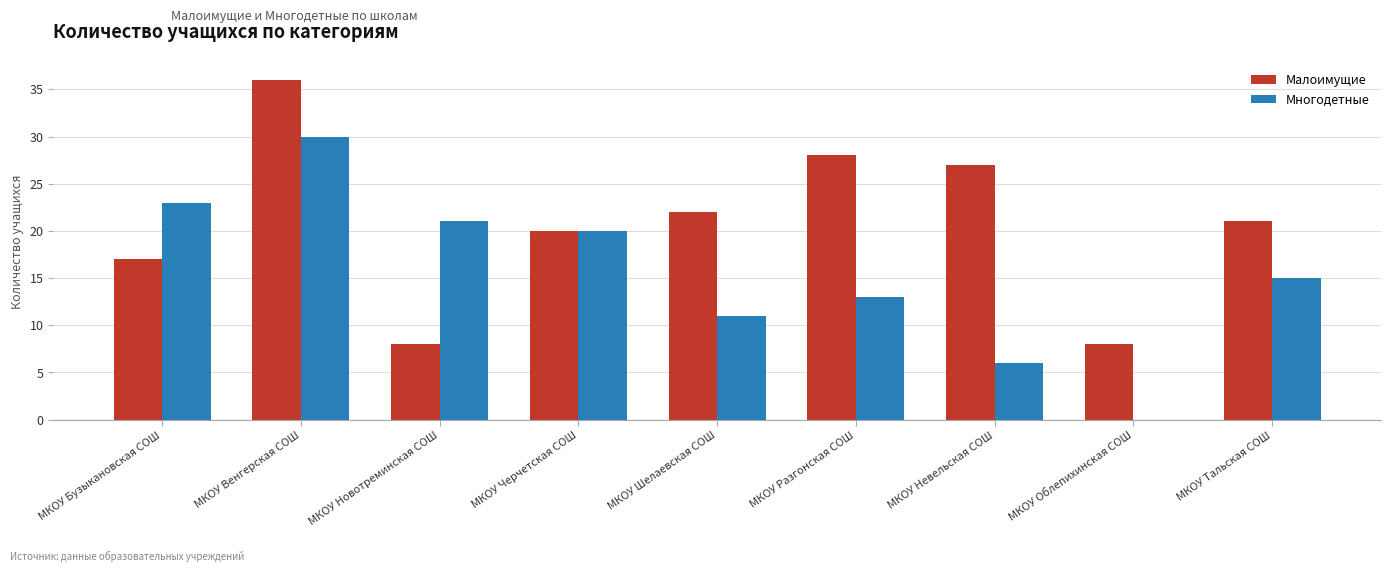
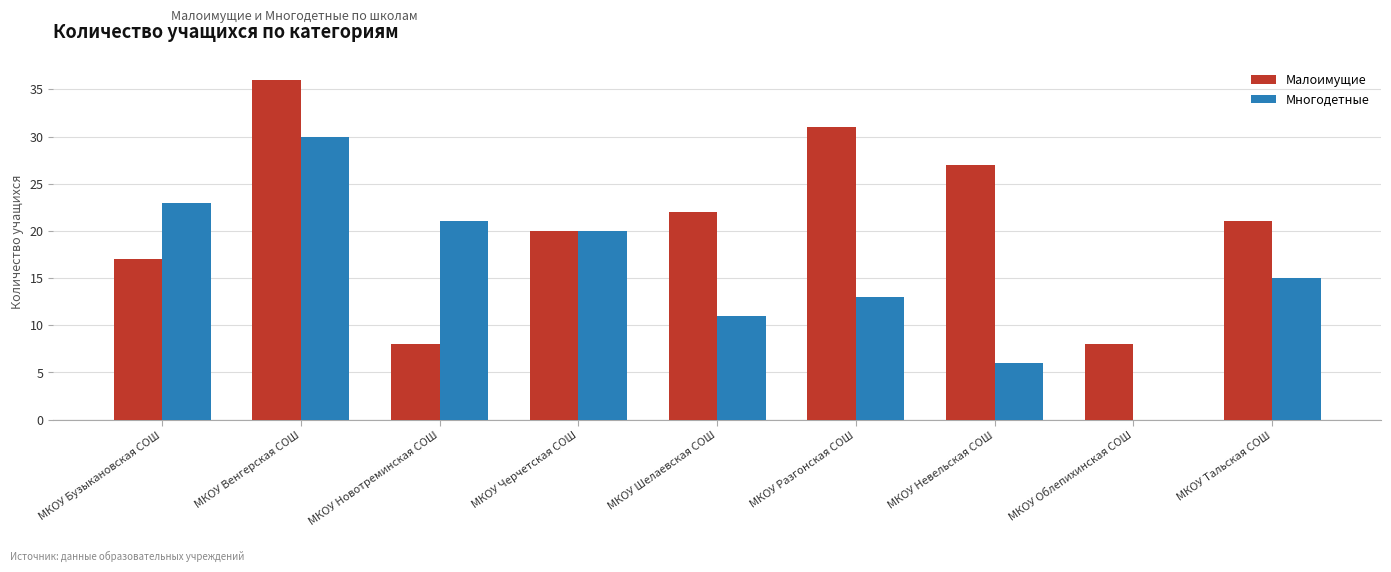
  {
    "Малоимущие": {
      "МКОУ Бузыкановская СОШ": 17,
      "МКОУ Венгерская СОШ": 36,
      "МКОУ Новотреминская СОШ": 8,
      "МКОУ Черчетская СОШ": 20,
      "МКОУ Шелаевская СОШ": 22,
-     "МКОУ Разгонская СОШ": 28,
+     "МКОУ Разгонская СОШ": 31,
      "МКОУ Невельская СОШ": 27,
      "МКОУ Облепихинская СОШ": 8,
      "МКОУ Тальская СОШ": 21
    },
    "Многодетные": {
      "МКОУ Бузыкановская СОШ": 23,
      "МКОУ Венгерская СОШ": 30,
      "МКОУ Новотреминская СОШ": 21,
      "МКОУ Черчетская СОШ": 20,
      "МКОУ Шелаевская СОШ": 11,
      "МКОУ Разгонская СОШ": 13,
      "МКОУ Невельская СОШ": 6,
      "МКОУ Облепихинская СОШ": 0,
      "МКОУ Тальская СОШ": 15
    }
  }
